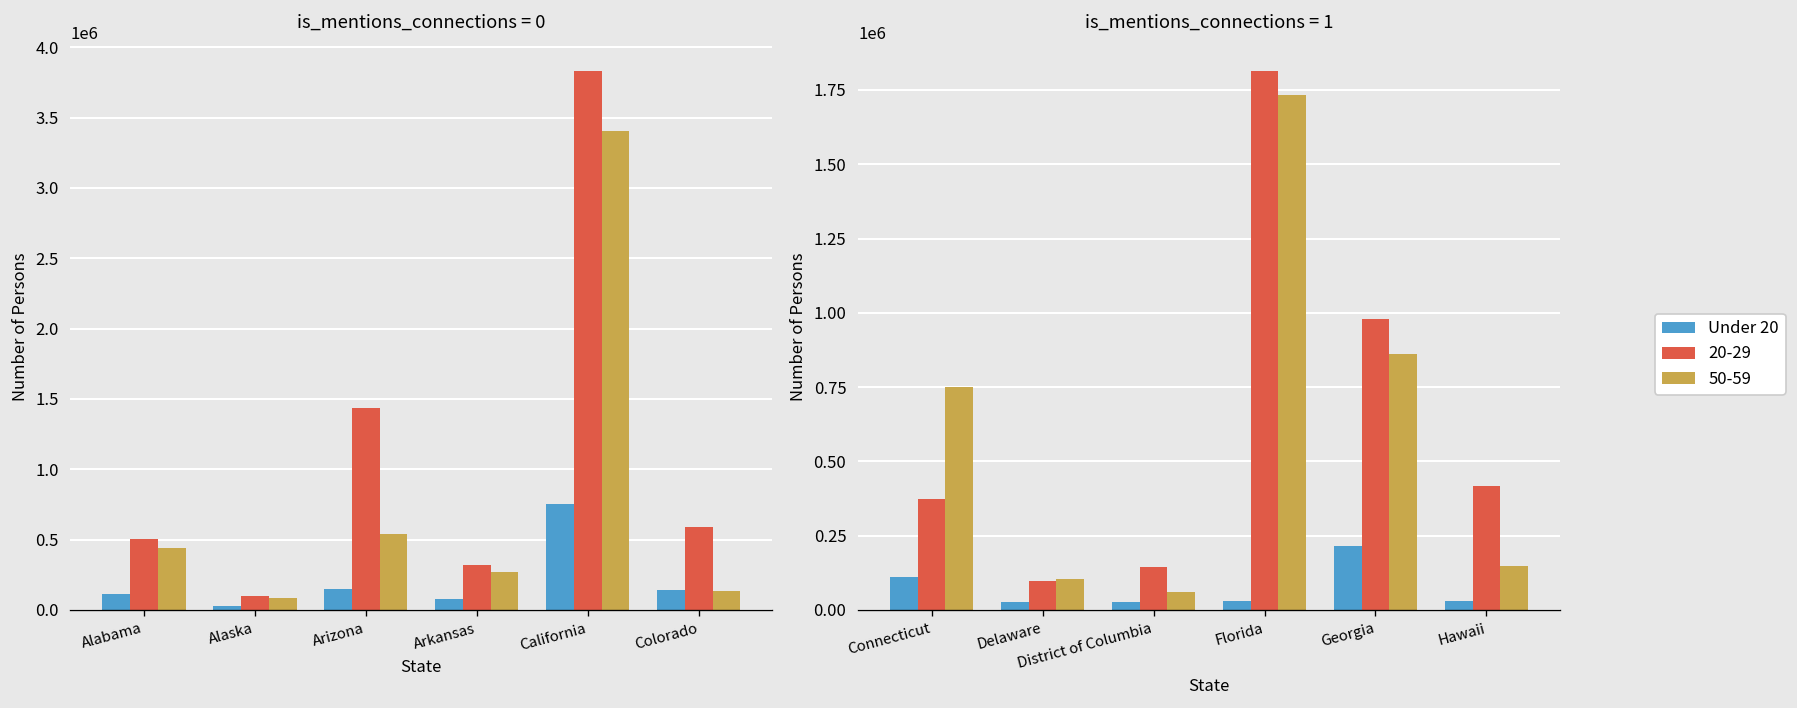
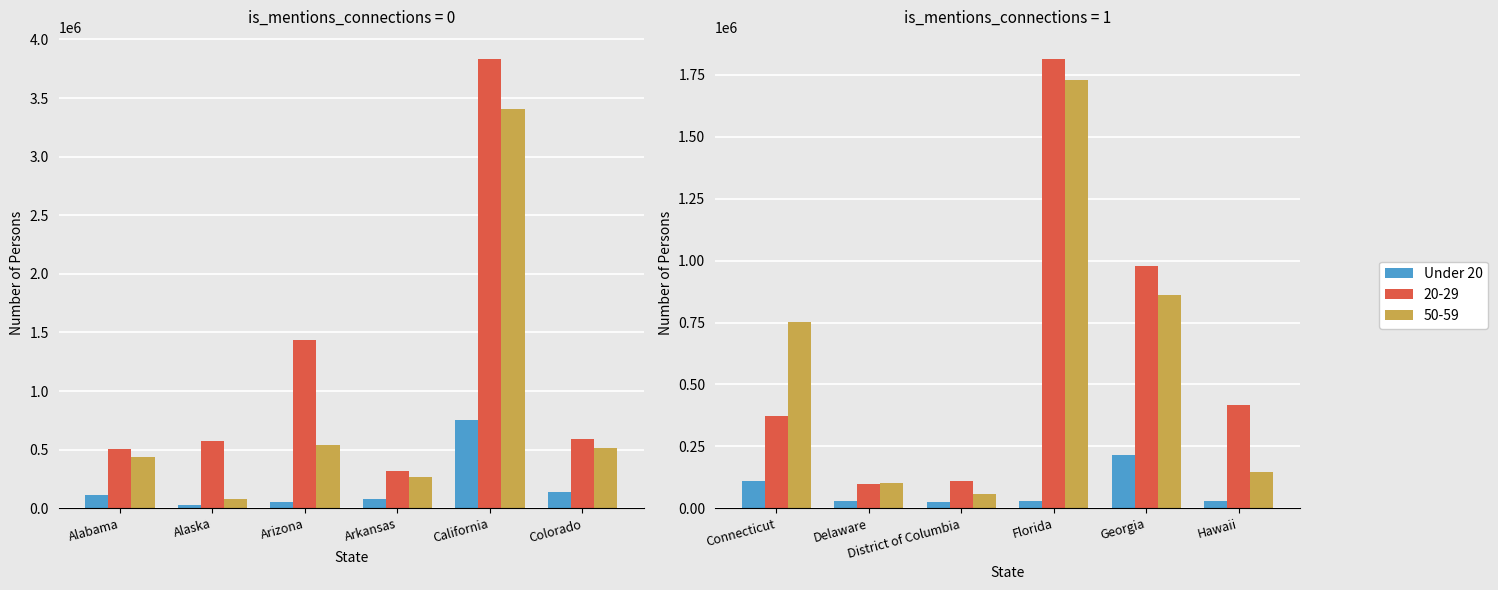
  {
    "is_mentions_connections = 0": {
      "Under 20": {
        "Alabama": 110000,
        "Alaska": 30000,
-       "Arizona": 150000,
+       "Arizona": 50000,
        "Arkansas": 80000,
        "California": 750000,
        "Colorado": 140000
      },
      "20-29": {
        "Alabama": 500000,
-       "Alaska": 100000,
+       "Alaska": 570000,
        "Arizona": 1430000,
        "Arkansas": 320000,
        "California": 3830000,
        "Colorado": 590000
      },
      "50-59": {
        "Alabama": 440000,
        "Alaska": 80000,
        "Arizona": 540000,
        "Arkansas": 270000,
        "California": 3410000,
-       "Colorado": 130000
+       "Colorado": 520000
      }
    },
    "is_mentions_connections = 1": {
      "Under 20": {
        "Connecticut": 110000,
        "Delaware": 30000,
        "District of Columbia": 30000,
        "Florida": 30000,
        "Georgia": 210000,
        "Hawaii": 30000
      },
      "20-29": {
        "Connecticut": 370000,
        "Delaware": 100000,
-       "District of Columbia": 140000,
+       "District of Columbia": 110000,
        "Florida": 1810000,
        "Georgia": 980000,
        "Hawaii": 420000
      },
      "50-59": {
        "Connecticut": 750000,
        "Delaware": 100000,
        "District of Columbia": 60000,
        "Florida": 1730000,
        "Georgia": 860000,
        "Hawaii": 150000
      }
    }
  }
